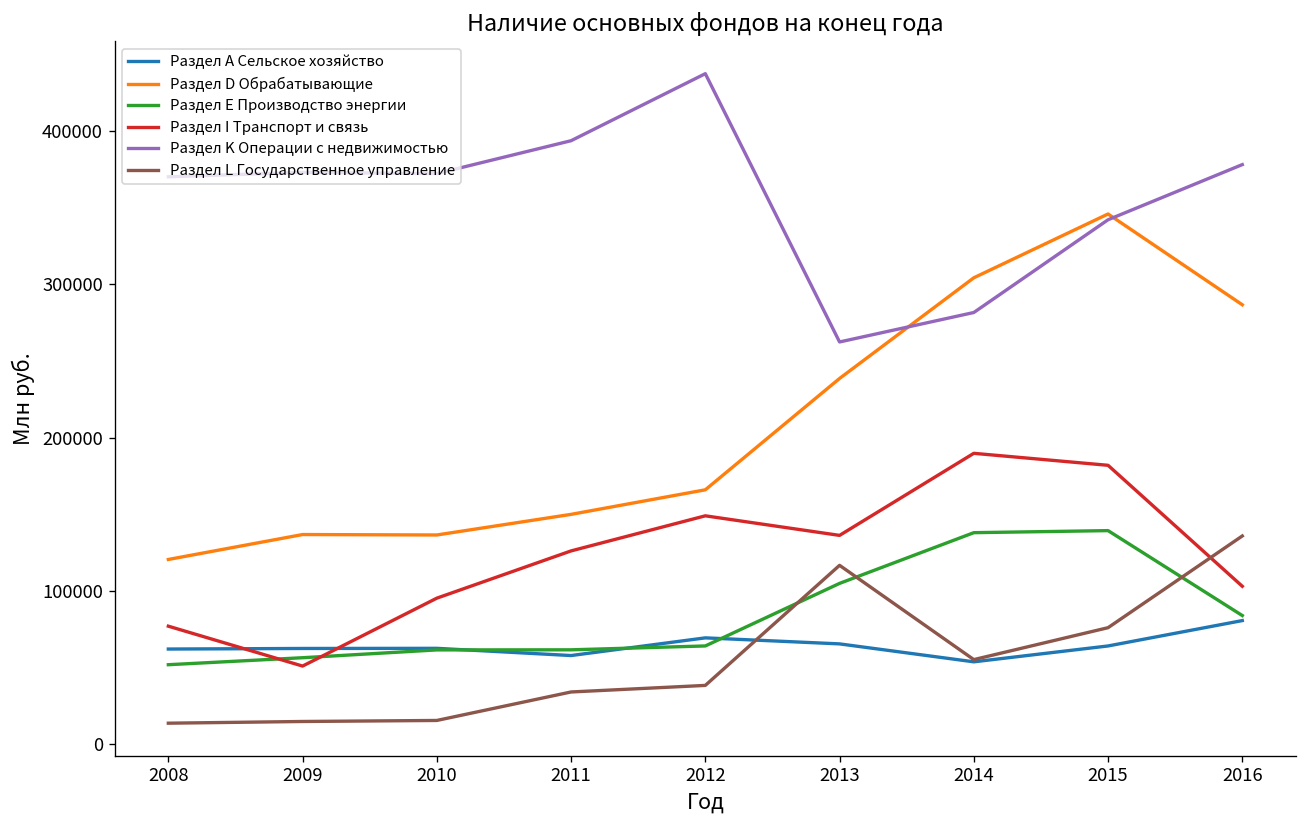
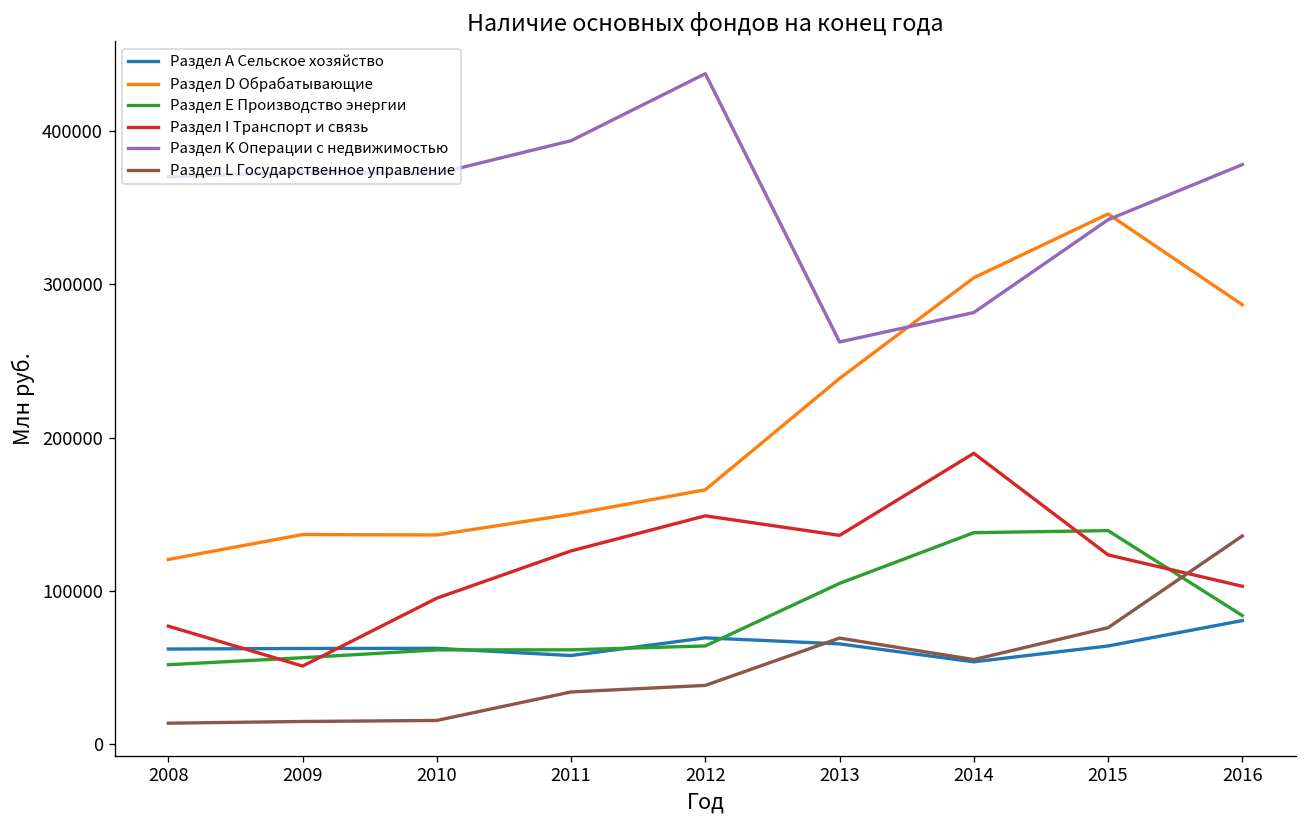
  {
    "Раздел A Сельское хозяйство": {
      "2008": 62000,
      "2009": 62000,
      "2011": 58000,
      "2012": 69000,
      "2013": 65000,
      "2015": 64000,
      "2016": 81000
    },
    "Раздел D Обрабатывающие": {
      "2008": 121000,
      "2009": 137000,
      "2010": 136000,
      "2011": 150000,
      "2012": 166000,
      "2013": 239000,
      "2014": 304000,
      "2015": 346000,
      "2016": 287000
    },
    "Раздел E Производство энергии": {
      "2008": 52000,
      "2009": 56000,
      "2011": 62000,
      "2012": 64000,
      "2013": 105000,
      "2014": 138000,
      "2015": 139000,
      "2016": 84000
    },
    "Раздел I Транспорт и связь": {
      "2008": 77000,
      "2009": 51000,
      "2010": 95000,
      "2011": 126000,
      "2012": 149000,
      "2013": 136000,
      "2014": 190000,
-     "2015": 182000,
+     "2015": 124000,
      "2016": 103000
    },
    "Раздел K Операции с недвижимостью": {
      "2011": 394000,
      "2012": 437000,
      "2013": 262000,
      "2014": 282000,
      "2015": 342000,
      "2016": 378000
    },
    "Раздел L Государственное управление": {
      "2008": 14000,
      "2009": 15000,
      "2010": 16000,
      "2011": 34000,
      "2012": 38000,
-     "2013": 117000,
+     "2013": 69000,
      "2015": 76000,
      "2016": 136000
    }
  }
